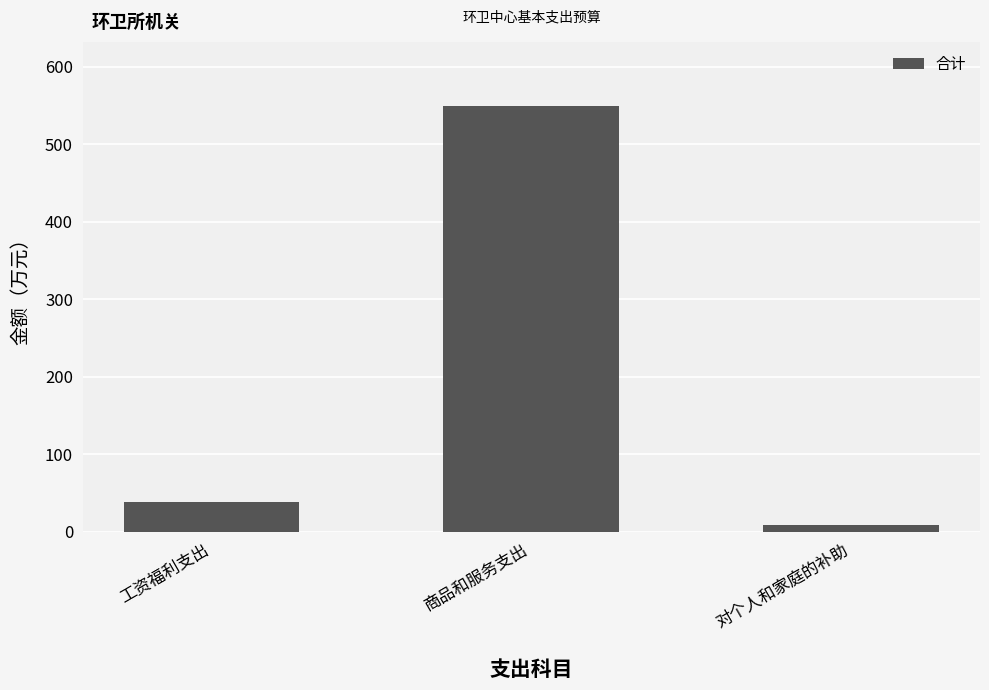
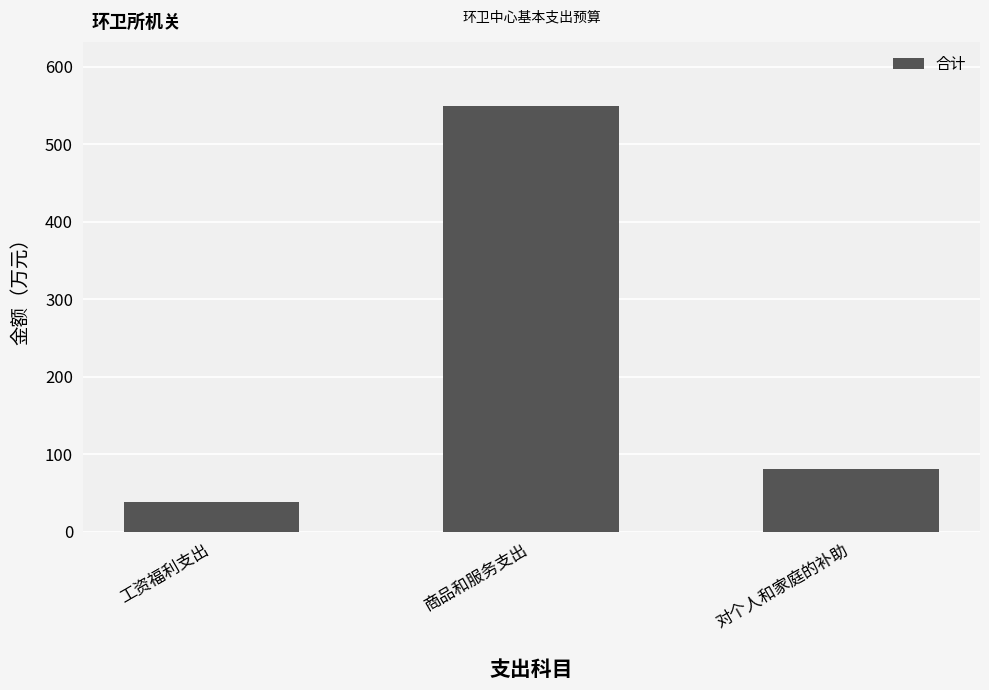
  {
    "工资福利支出": 40,
    "商品和服务支出": 550,
-   "对个人和家庭的补助": 10
+   "对个人和家庭的补助": 80
  }
